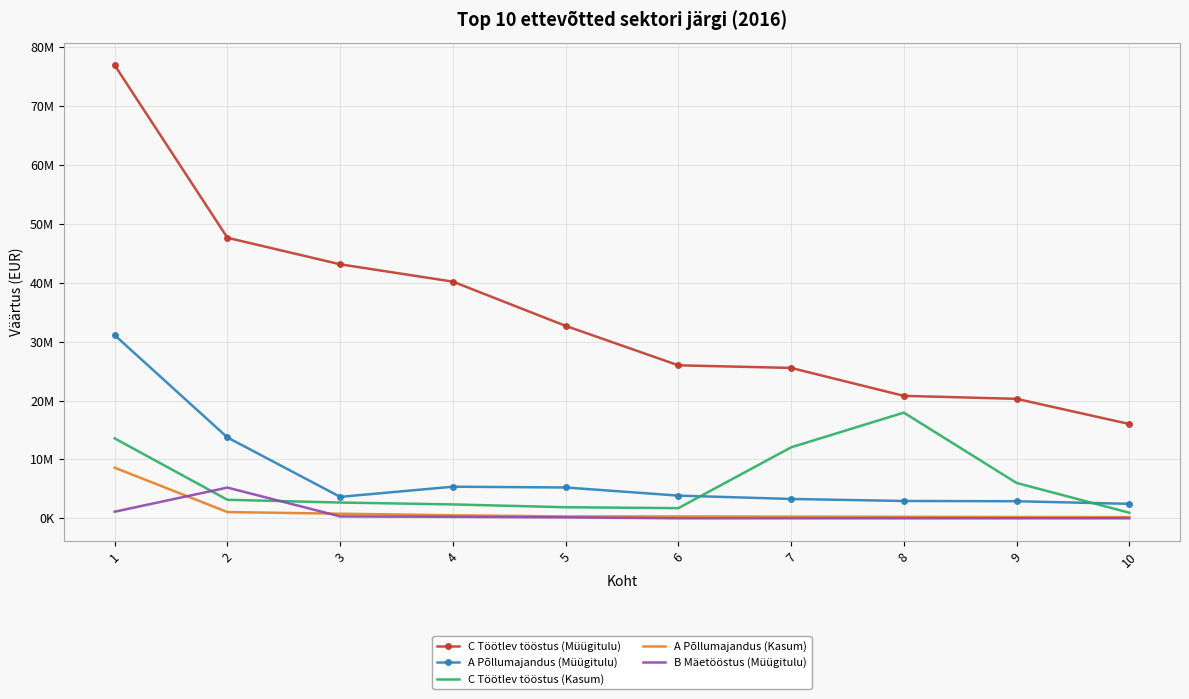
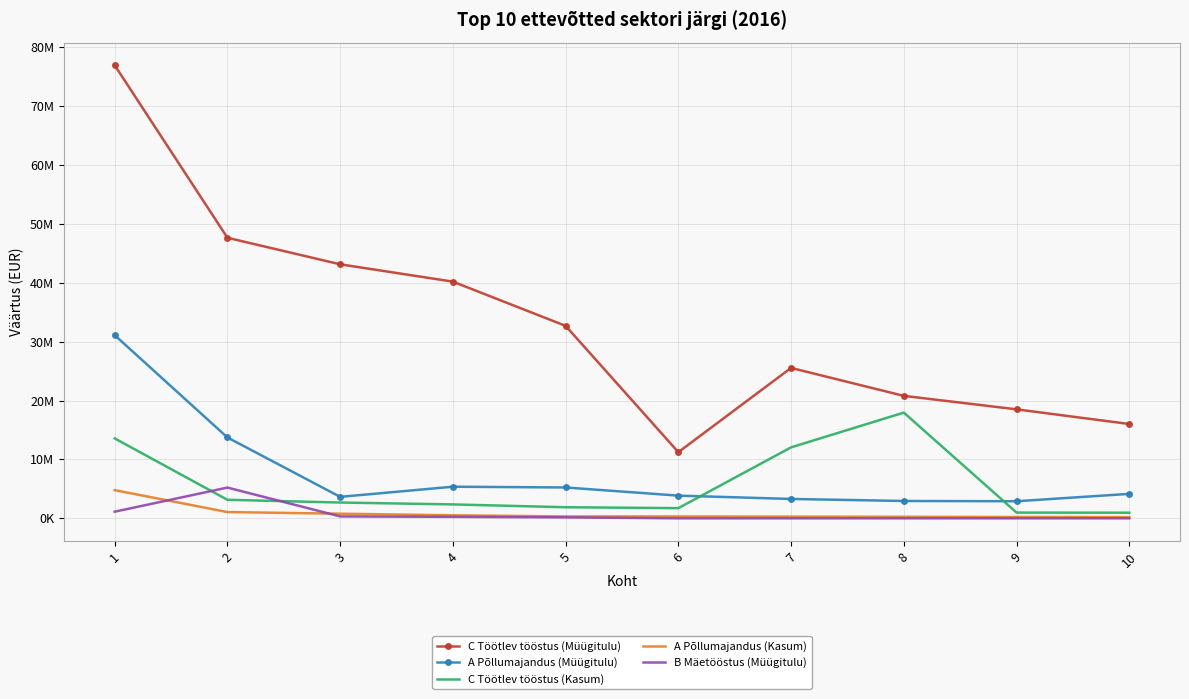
  {
    "C Töötlev tööstus (Müügitulu)": {
      "1": 77000000,
      "2": 48000000,
      "3": 43000000,
      "4": 40000000,
      "5": 33000000,
-     "6": 26000000,
+     "6": 11000000,
      "7": 26000000,
      "8": 21000000,
-     "9": 20000000,
+     "9": 19000000,
      "10": 16000000
    },
    "A Põllumajandus (Müügitulu)": {
      "1": 31000000,
      "2": 14000000,
      "3": 4000000,
      "4": 5000000,
      "5": 5000000,
      "6": 4000000,
      "7": 3000000,
      "8": 3000000,
      "9": 3000000,
-     "10": 2000000
+     "10": 4000000
    },
    "C Töötlev tööstus (Kasum)": {
      "1": 14000000,
      "2": 3000000,
      "3": 3000000,
      "4": 2000000,
      "5": 2000000,
      "6": 2000000,
      "7": 12000000,
      "8": 18000000,
-     "9": 6000000,
+     "9": 1000000,
      "10": 1000000
    },
    "A Põllumajandus (Kasum)": {
-     "1": 9000000,
+     "1": 5000000,
      "2": 1000000,
      "3": 1000000
    },
    "B Mäetööstus (Müügitulu)": {
      "1": 1000000,
      "2": 5000000,
      "3": 0
    }
  }
